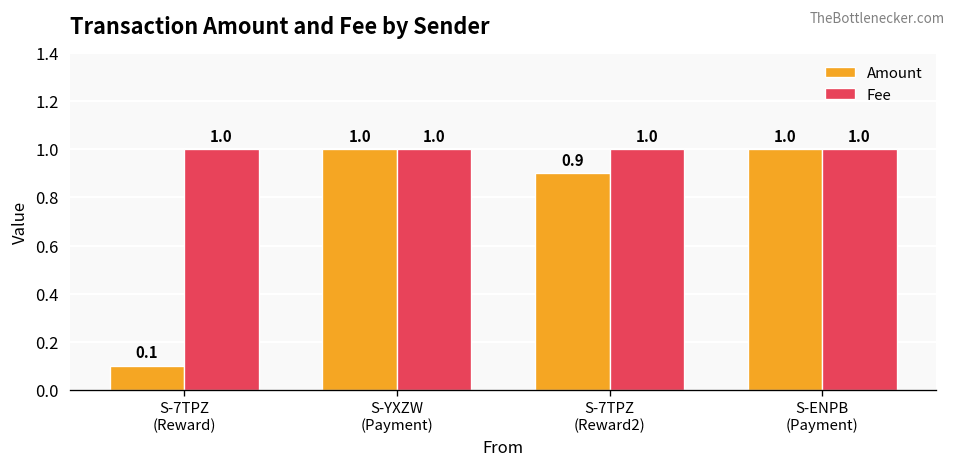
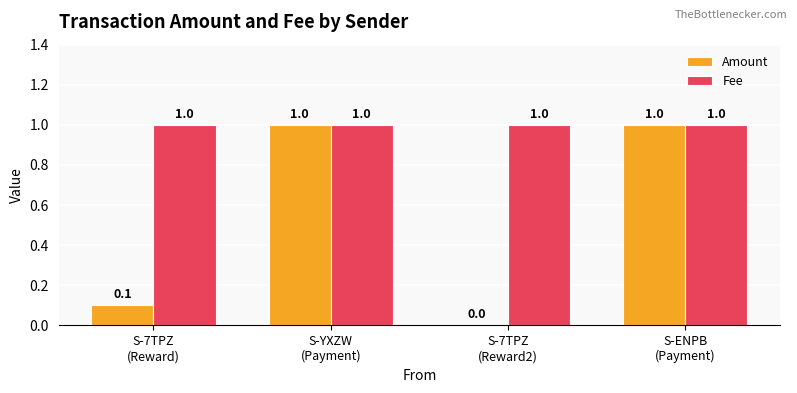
  {
    "Amount": {
      "S-7TPZ (Reward)": 0.1,
      "S-YXZW (Payment)": 1.0,
-     "S-7TPZ (Reward2)": 0.9,
+     "S-7TPZ (Reward2)": 0.0,
      "S-ENPB (Payment)": 1.0
    },
    "Fee": {
      "S-7TPZ (Reward)": 1.0,
      "S-YXZW (Payment)": 1.0,
      "S-7TPZ (Reward2)": 1.0,
      "S-ENPB (Payment)": 1.0
    }
  }
